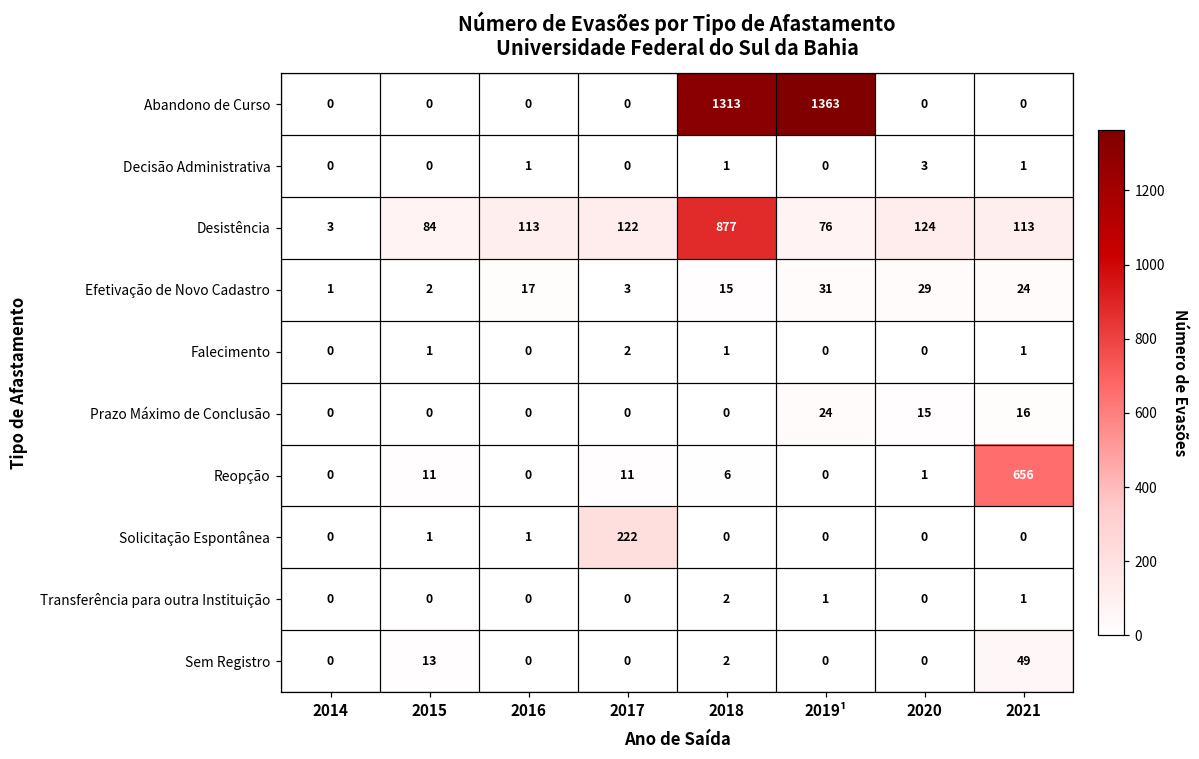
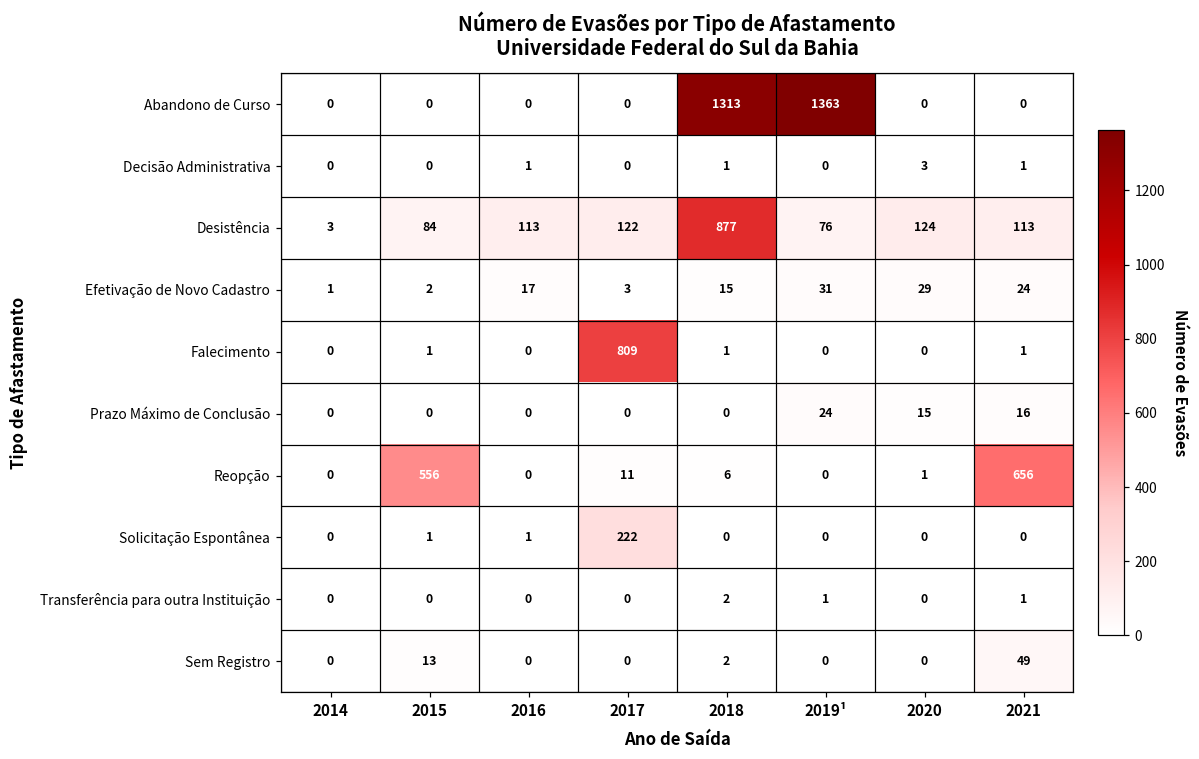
  {
    "Abandono de Curso": {
      "2014": 0,
      "2015": 0,
      "2016": 0,
      "2017": 0,
      "2018": 1313,
      "2019¹": 1363,
      "2020": 0,
      "2021": 0
    },
    "Decisão Administrativa": {
      "2014": 0,
      "2015": 0,
      "2016": 1,
      "2017": 0,
      "2018": 1,
      "2019¹": 0,
      "2020": 3,
      "2021": 1
    },
    "Desistência": {
      "2014": 3,
      "2015": 84,
      "2016": 113,
      "2017": 122,
      "2018": 877,
      "2019¹": 76,
      "2020": 124,
      "2021": 113
    },
    "Efetivação de Novo Cadastro": {
      "2014": 1,
      "2015": 2,
      "2016": 17,
      "2017": 3,
      "2018": 15,
      "2019¹": 31,
      "2020": 29,
      "2021": 24
    },
    "Falecimento": {
      "2014": 0,
      "2015": 1,
      "2016": 0,
-     "2017": 2,
+     "2017": 809,
      "2018": 1,
      "2019¹": 0,
      "2020": 0,
      "2021": 1
    },
    "Prazo Máximo de Conclusão": {
      "2014": 0,
      "2015": 0,
      "2016": 0,
      "2017": 0,
      "2018": 0,
      "2019¹": 24,
      "2020": 15,
      "2021": 16
    },
    "Reopção": {
      "2014": 0,
-     "2015": 11,
+     "2015": 556,
      "2016": 0,
      "2017": 11,
      "2018": 6,
      "2019¹": 0,
      "2020": 1,
      "2021": 656
    },
    "Solicitação Espontânea": {
      "2014": 0,
      "2015": 1,
      "2016": 1,
      "2017": 222,
      "2018": 0,
      "2019¹": 0,
      "2020": 0,
      "2021": 0
    },
    "Transferência para outra Instituição": {
      "2014": 0,
      "2015": 0,
      "2016": 0,
      "2017": 0,
      "2018": 2,
      "2019¹": 1,
      "2020": 0,
      "2021": 1
    },
    "Sem Registro": {
      "2014": 0,
      "2015": 13,
      "2016": 0,
      "2017": 0,
      "2018": 2,
      "2019¹": 0,
      "2020": 0,
      "2021": 49
    }
  }
